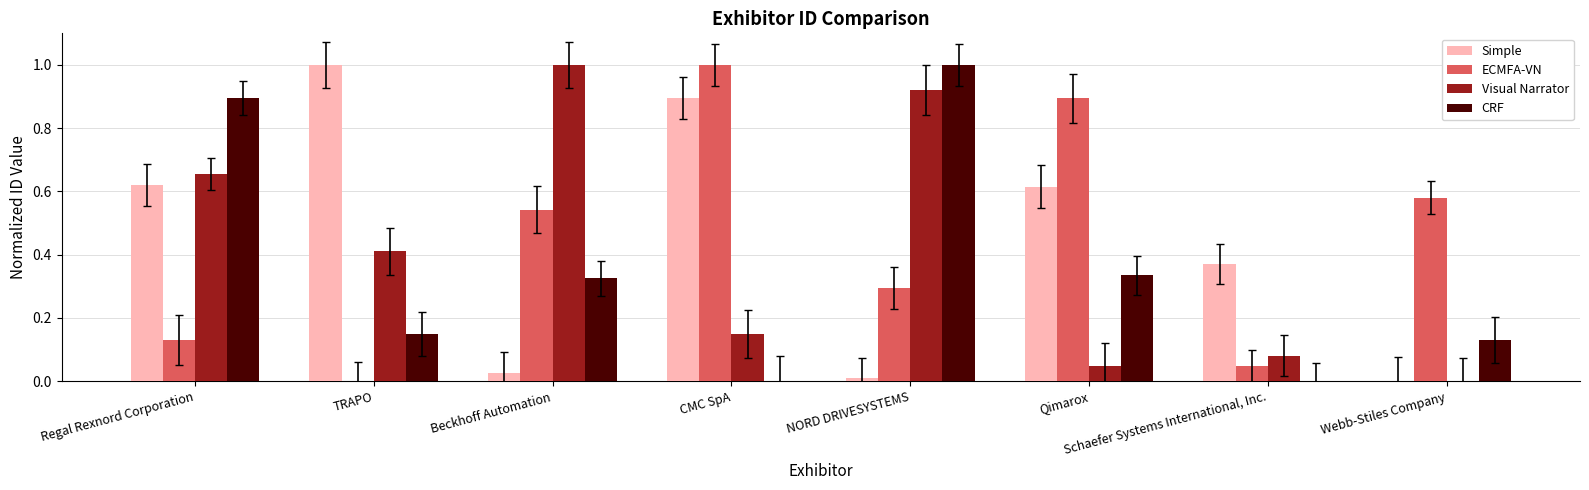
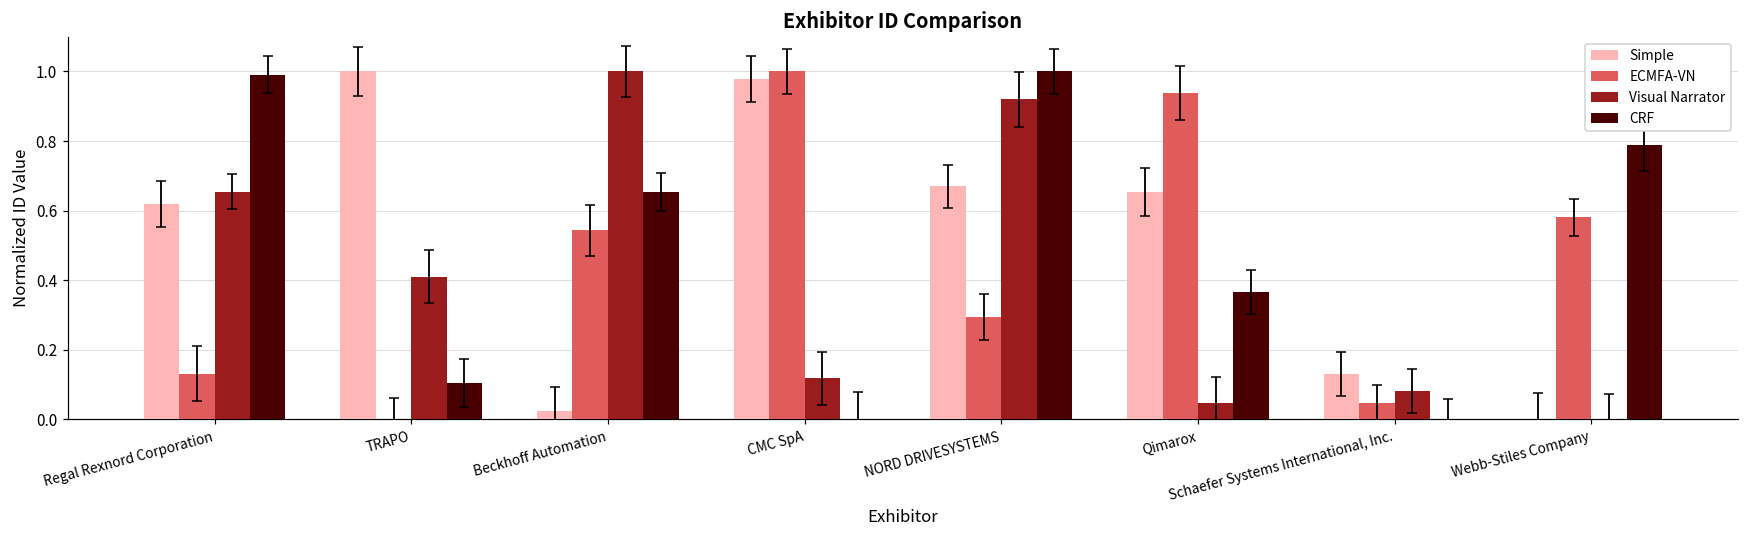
  {
    "Simple": {
      "Regal Rexnord Corporation": 0.62,
      "TRAPO": 1.00,
      "Beckhoff Automation": 0.02,
-     "CMC SpA": 0.89,
-     "NORD DRIVESYSTEMS": 0.01,
-     "Qimarox": 0.62,
-     "Schaefer Systems International, Inc.": 0.37,
+     "CMC SpA": 0.98,
+     "NORD DRIVESYSTEMS": 0.67,
+     "Qimarox": 0.65,
+     "Schaefer Systems International, Inc.": 0.13,
      "Webb-Stiles Company": 0.00
    },
    "ECMFA-VN": {
      "Regal Rexnord Corporation": 0.13,
      "TRAPO": 0.00,
      "Beckhoff Automation": 0.54,
      "CMC SpA": 1.00,
      "NORD DRIVESYSTEMS": 0.29,
-     "Qimarox": 0.89,
+     "Qimarox": 0.94,
      "Schaefer Systems International, Inc.": 0.05,
      "Webb-Stiles Company": 0.58
    },
    "Visual Narrator": {
      "Regal Rexnord Corporation": 0.65,
      "TRAPO": 0.41,
      "Beckhoff Automation": 1.00,
-     "CMC SpA": 0.15,
+     "CMC SpA": 0.12,
      "NORD DRIVESYSTEMS": 0.92,
      "Qimarox": 0.05,
      "Schaefer Systems International, Inc.": 0.08,
      "Webb-Stiles Company": 0.00
    },
    "CRF": {
-     "Regal Rexnord Corporation": 0.89,
-     "TRAPO": 0.15,
-     "Beckhoff Automation": 0.32,
+     "Regal Rexnord Corporation": 0.99,
+     "TRAPO": 0.10,
+     "Beckhoff Automation": 0.65,
      "CMC SpA": 0.00,
      "NORD DRIVESYSTEMS": 1.00,
-     "Qimarox": 0.33,
+     "Qimarox": 0.37,
      "Schaefer Systems International, Inc.": 0.00,
-     "Webb-Stiles Company": 0.13
+     "Webb-Stiles Company": 0.79
    }
  }
